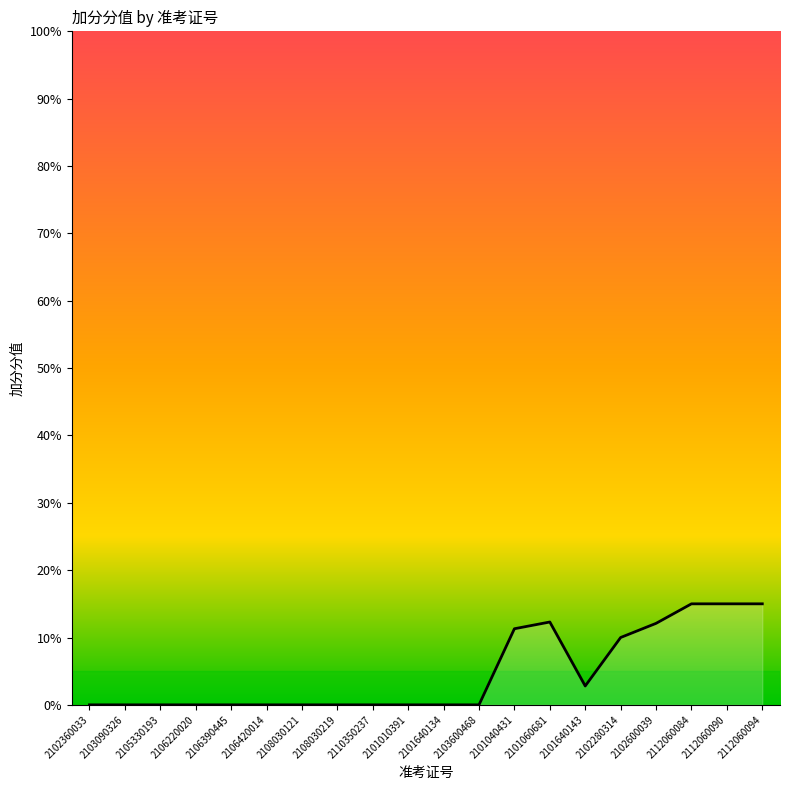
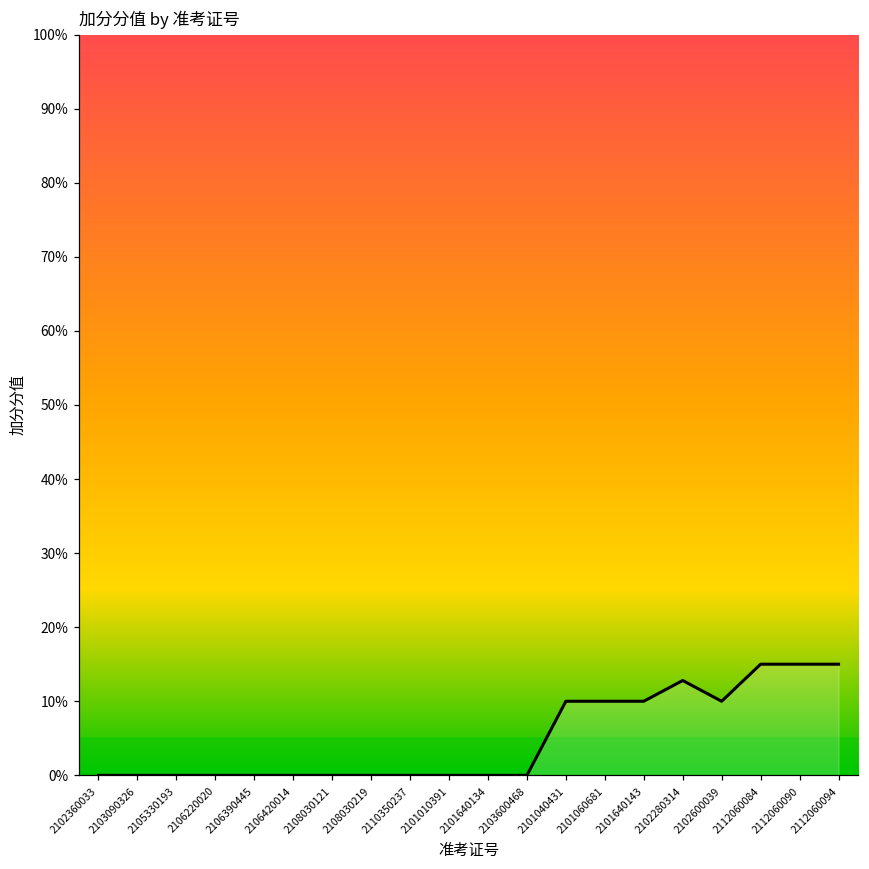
  {
    "2102360033": "0%",
    "2103090326": "0%",
    "2105330193": "0%",
    "2106220020": "0%",
    "2106390445": "0%",
    "2106420014": "0%",
    "2108030121": "0%",
    "2108030219": "0%",
    "2110350237": "0%",
    "2101010391": "0%",
    "2101640134": "0%",
    "2103600468": "0%",
-   "2101040431": "11%",
-   "2101060681": "12%",
-   "2101640143": "3%",
-   "2102280314": "10%",
-   "2102600039": "12%",
+   "2101040431": "10%",
+   "2101060681": "10%",
+   "2101640143": "10%",
+   "2102280314": "13%",
+   "2102600039": "10%",
    "2112060084": "15%",
    "2112060090": "15%",
    "2112060094": "15%"
  }
